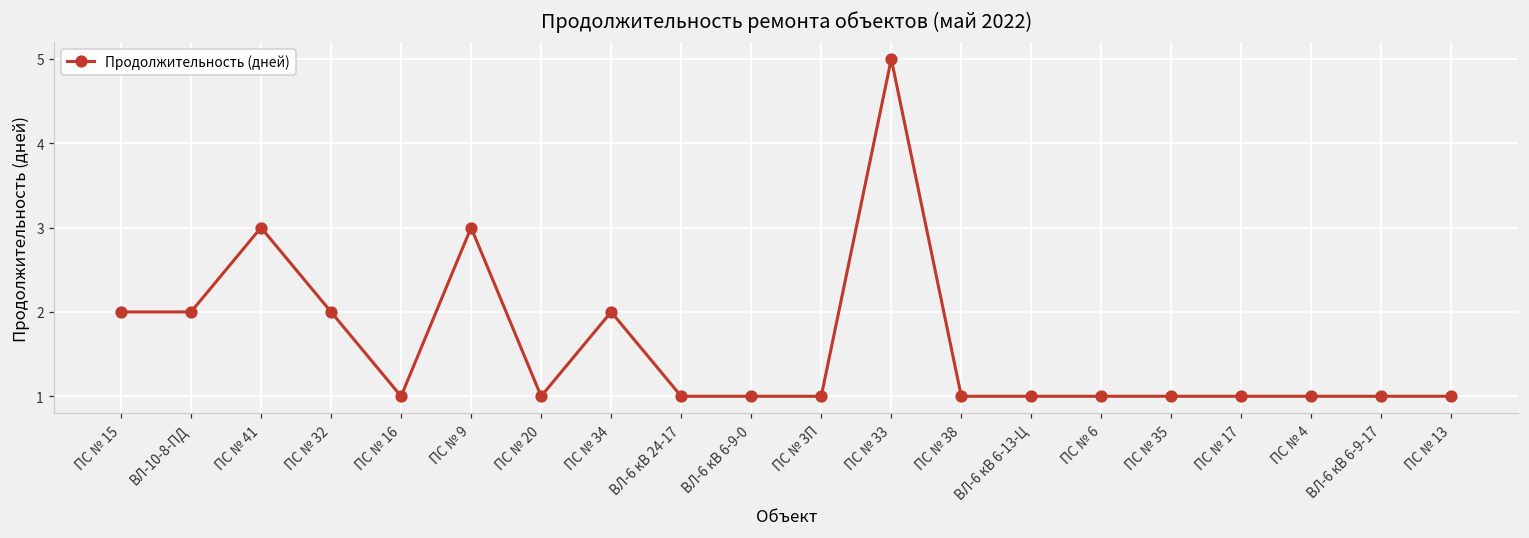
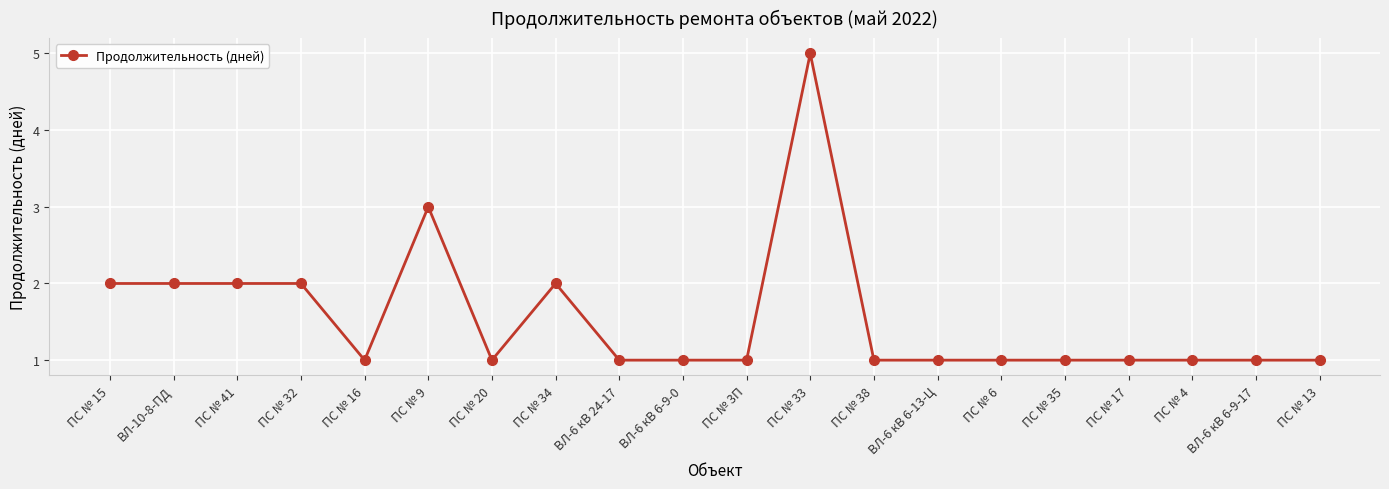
  {
    "ПС № 15": 2,
    "ВЛ-10-8-ПД": 2,
-   "ПС № 41": 3,
+   "ПС № 41": 2,
    "ПС № 32": 2,
    "ПС № 16": 1,
    "ПС № 9": 3,
    "ПС № 20": 1,
    "ПС № 34": 2,
    "ВЛ-6 кВ 24-17": 1,
    "ВЛ-6 кВ 6-9-0": 1,
    "ПС № 3П": 1,
    "ПС № 33": 5,
    "ПС № 38": 1,
    "ВЛ-6 кВ 6-13-Ц": 1,
    "ПС № 6": 1,
    "ПС № 35": 1,
    "ПС № 17": 1,
    "ПС № 4": 1,
    "ВЛ-6 кВ 6-9-17": 1,
    "ПС № 13": 1
  }
